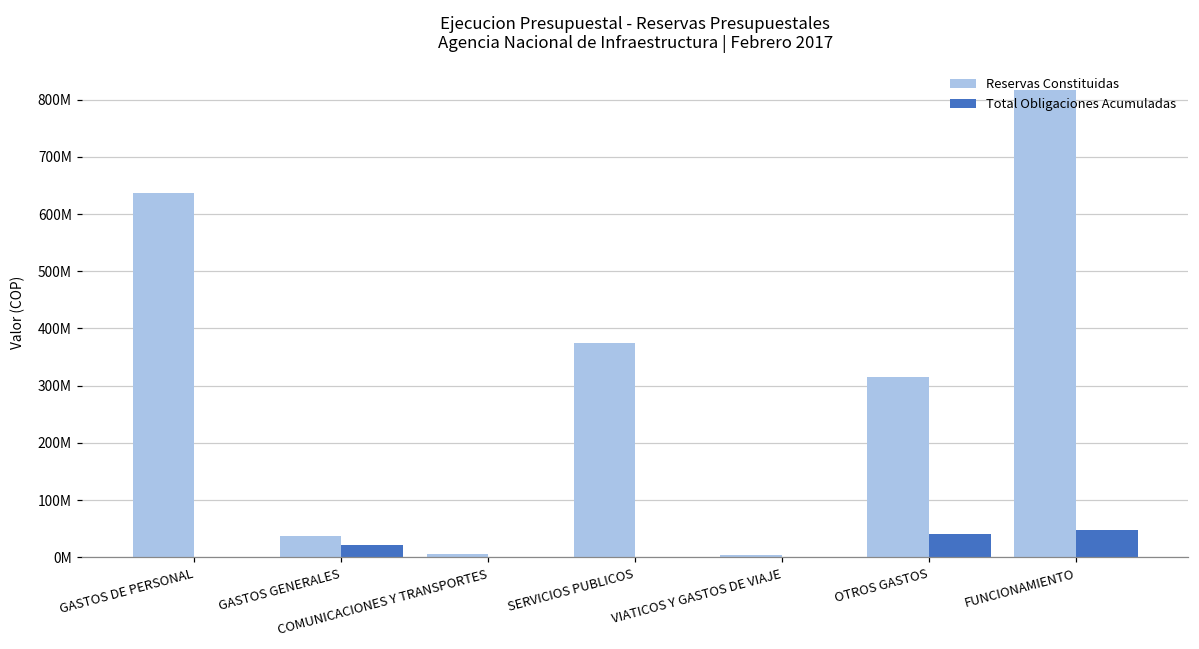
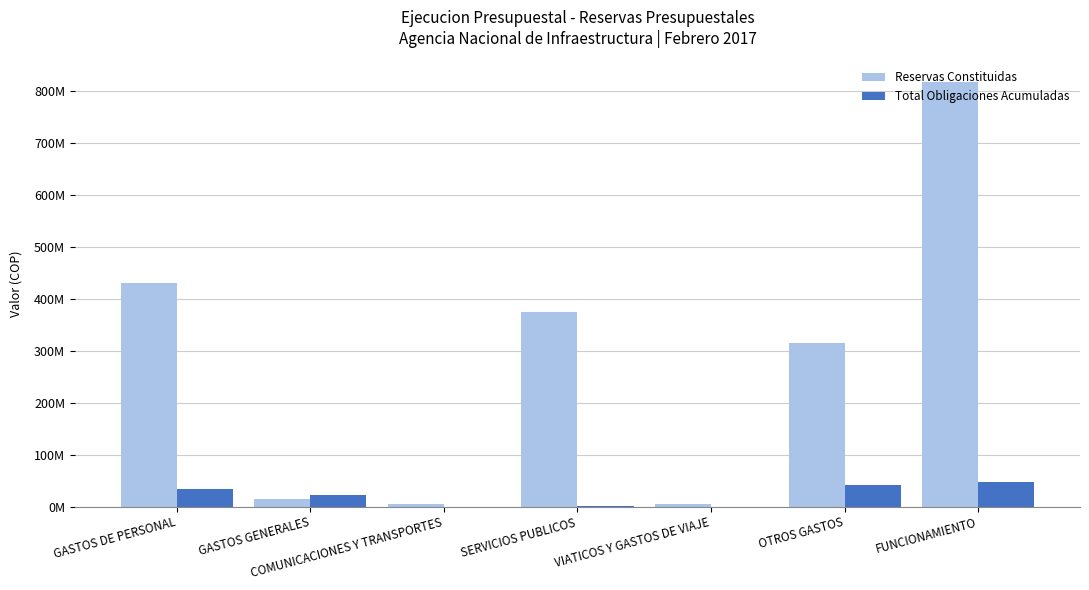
  {
    "Reservas Constituidas": {
-     "GASTOS DE PERSONAL": 640000000,
-     "GASTOS GENERALES": 40000000,
+     "GASTOS DE PERSONAL": 430000000,
+     "GASTOS GENERALES": 10000000,
      "COMUNICACIONES Y TRANSPORTES": 10000000,
      "SERVICIOS PUBLICOS": 380000000,
      "OTROS GASTOS": 310000000,
      "FUNCIONAMIENTO": 820000000
    },
    "Total Obligaciones Acumuladas": {
-     "GASTOS DE PERSONAL": 0,
+     "GASTOS DE PERSONAL": 30000000,
      "GASTOS GENERALES": 20000000,
      "COMUNICACIONES Y TRANSPORTES": 0,
      "VIATICOS Y GASTOS DE VIAJE": 0,
      "OTROS GASTOS": 40000000,
      "FUNCIONAMIENTO": 50000000
    }
  }
